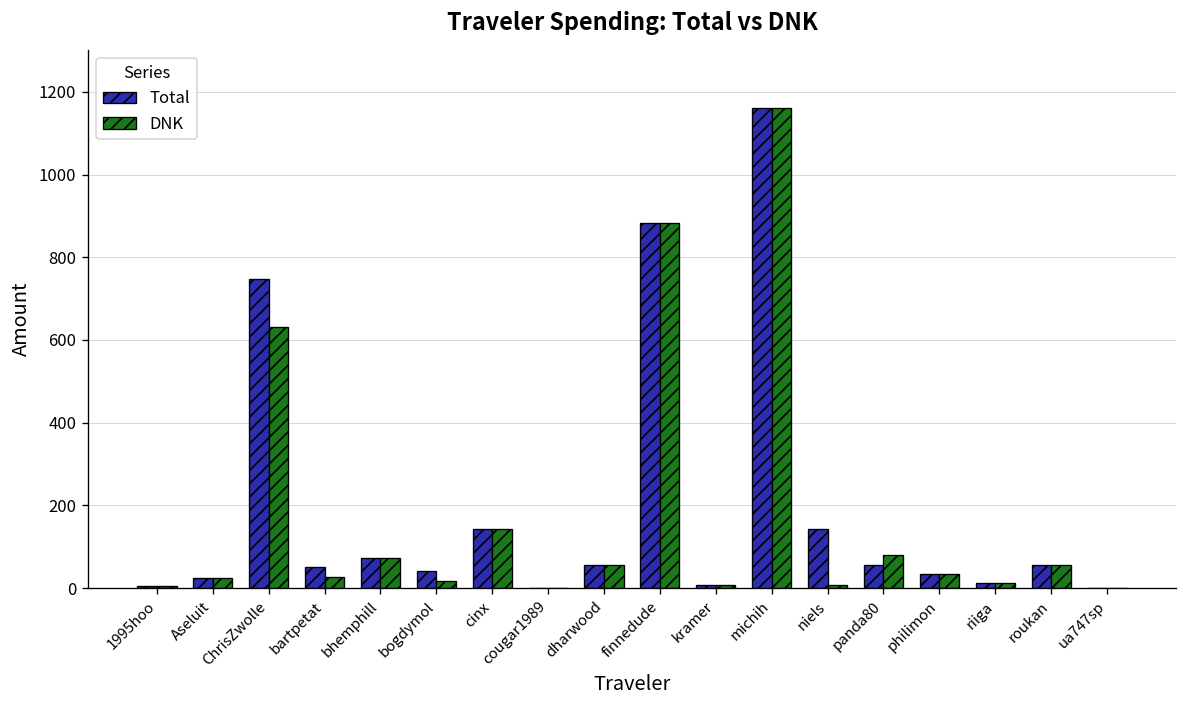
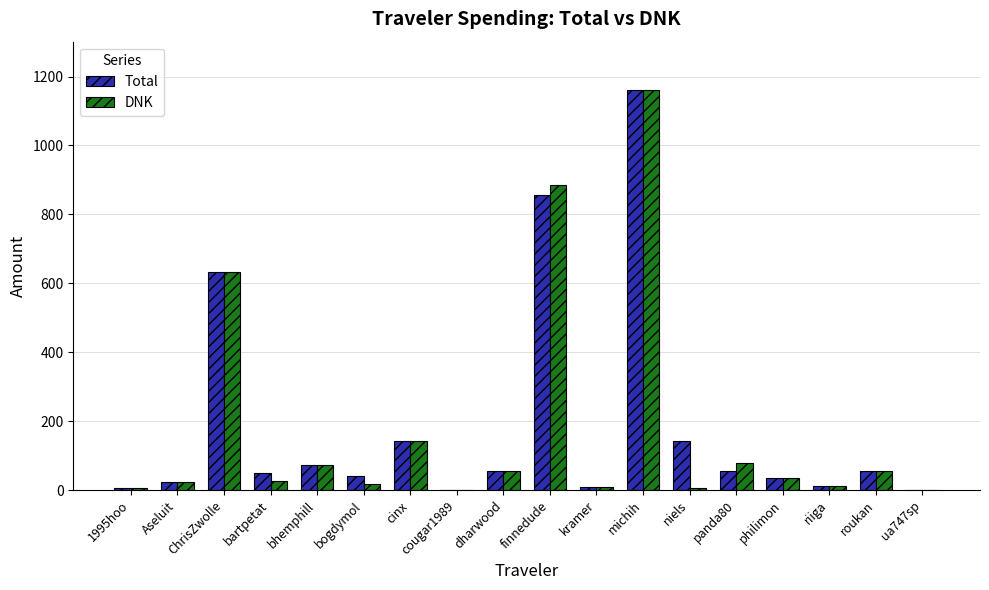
  {
    "Total": {
      "Aseluit": 20,
-     "ChrisZwolle": 750,
+     "ChrisZwolle": 630,
      "bartpetat": 50,
      "bhemphill": 70,
      "bogdymol": 40,
      "cinx": 140,
      "dharwood": 50,
-     "finnedude": 880,
+     "finnedude": 860,
      "kramer": 10,
      "michih": 1160,
      "niels": 140,
      "panda80": 50,
      "philimon": 30,
      "riiga": 10,
      "roukan": 60
    },
    "DNK": {
      "Aseluit": 20,
      "ChrisZwolle": 630,
      "bartpetat": 30,
      "bhemphill": 70,
      "bogdymol": 20,
      "cinx": 140,
      "dharwood": 50,
      "finnedude": 880,
      "kramer": 10,
      "michih": 1160,
      "panda80": 80,
      "philimon": 30,
      "riiga": 10,
      "roukan": 60
    }
  }
